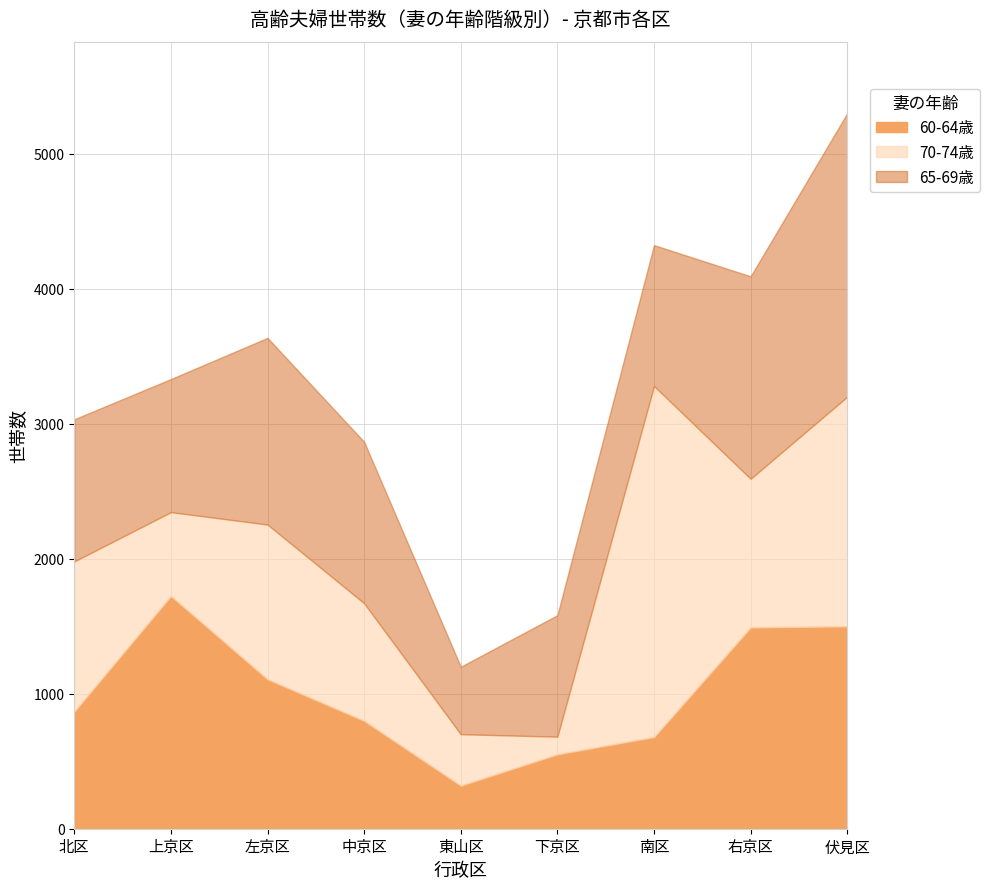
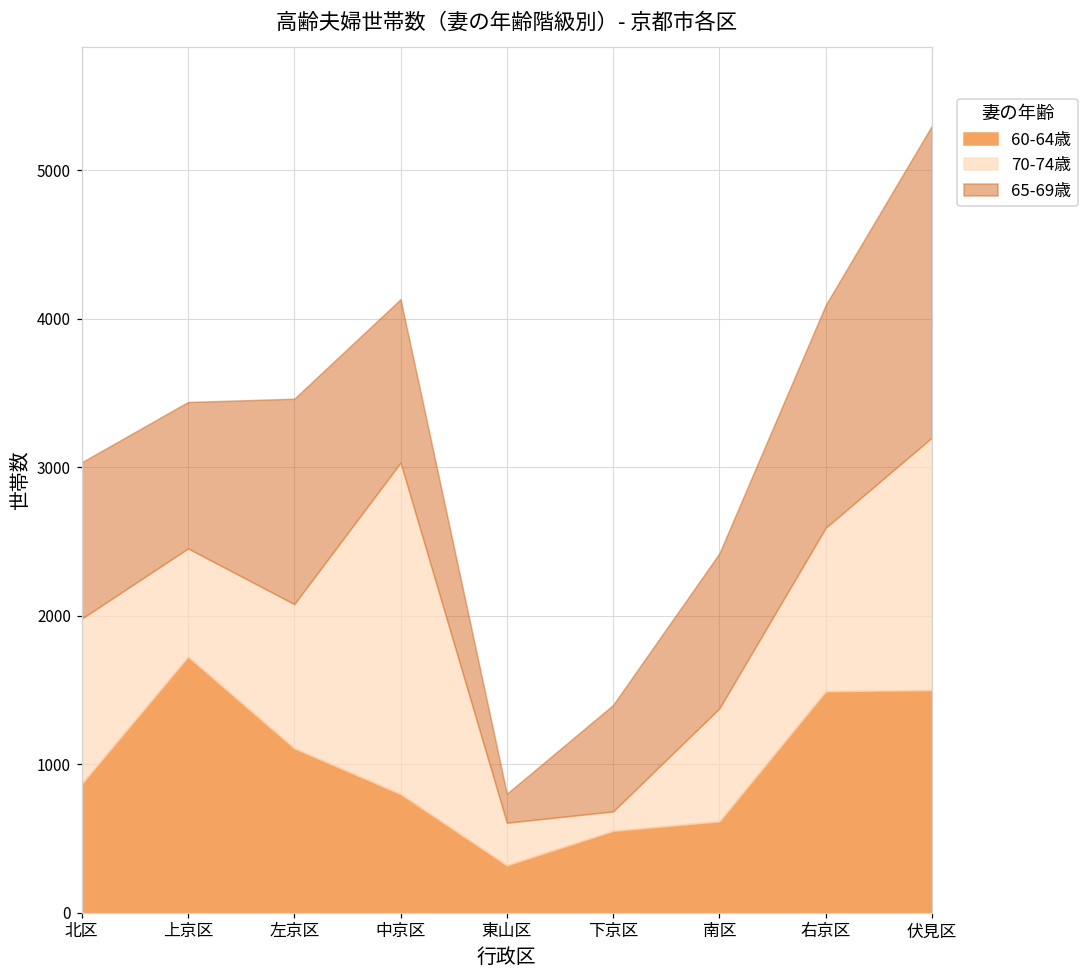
  {
    "60-64歳": {
      "北区": 870,
      "上京区": 1730,
      "左京区": 1110,
      "中京区": 800,
      "東山区": 320,
      "下京区": 550,
-     "南区": 680,
+     "南区": 620,
      "右京区": 1490,
      "伏見区": 1500
    },
    "70-74歳": {
      "北区": 1110,
-     "上京区": 620,
-     "左京区": 1150,
-     "中京区": 870,
-     "東山区": 380,
+     "上京区": 730,
+     "左京区": 970,
+     "中京区": 2230,
+     "東山区": 290,
      "下京区": 130,
-     "南区": 2600,
+     "南区": 760,
      "右京区": 1100,
      "伏見区": 1700
    },
    "65-69歳": {
      "北区": 1050,
      "上京区": 990,
      "左京区": 1380,
-     "中京区": 1200,
-     "東山区": 500,
-     "下京区": 900,
+     "中京区": 1100,
+     "東山区": 200,
+     "下京区": 720,
      "南区": 1040,
      "右京区": 1500,
      "伏見区": 2100
    }
  }
